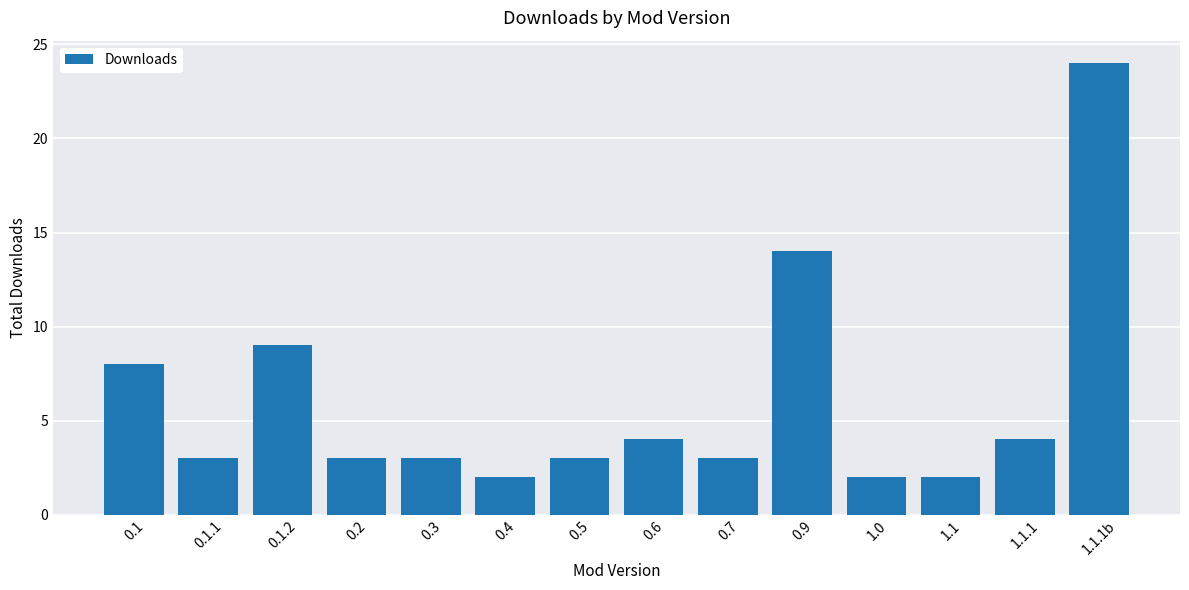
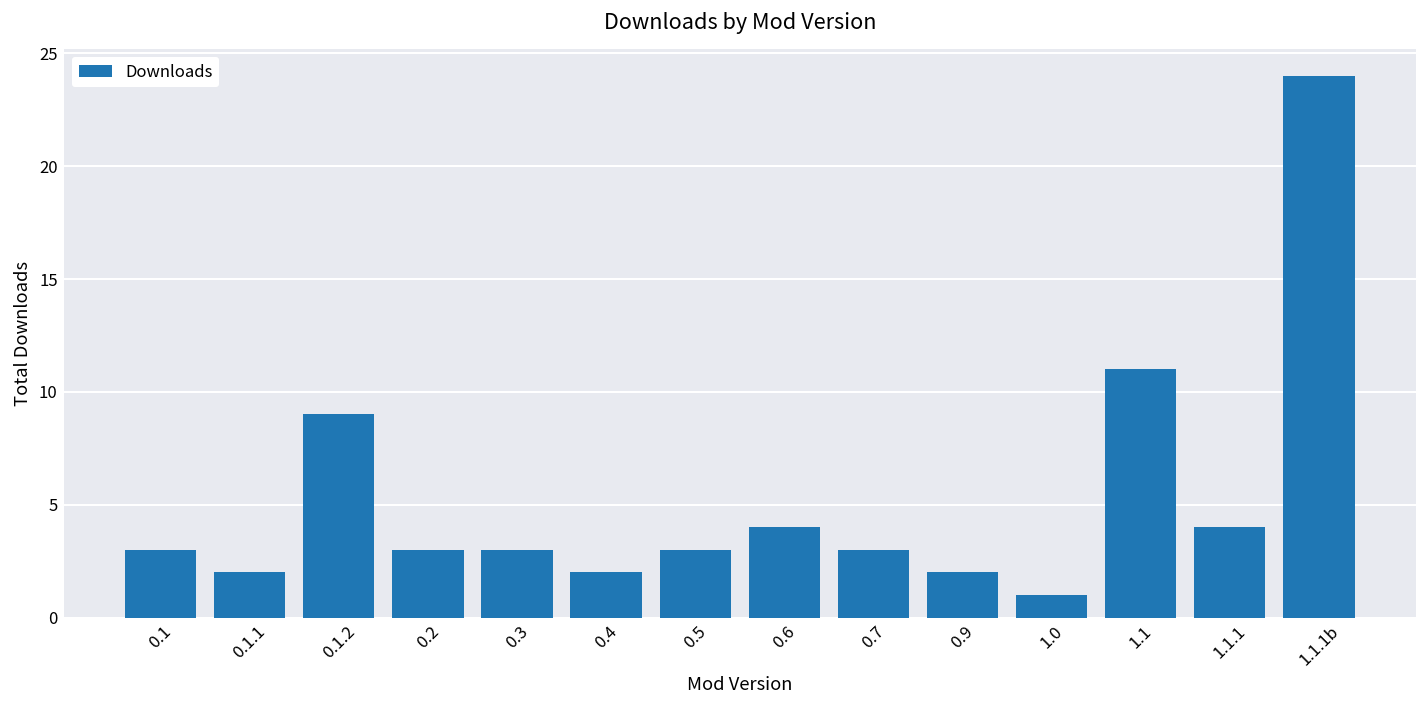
  {
-   "0.1": 8,
-   "0.1.1": 3,
+   "0.1": 3,
+   "0.1.1": 2,
    "0.1.2": 9,
    "0.2": 3,
    "0.3": 3,
    "0.4": 2,
    "0.5": 3,
    "0.6": 4,
    "0.7": 3,
-   "0.9": 14,
-   "1.0": 2,
-   "1.1": 2,
+   "0.9": 2,
+   "1.0": 1,
+   "1.1": 11,
    "1.1.1": 4,
    "1.1.1b": 24
  }
